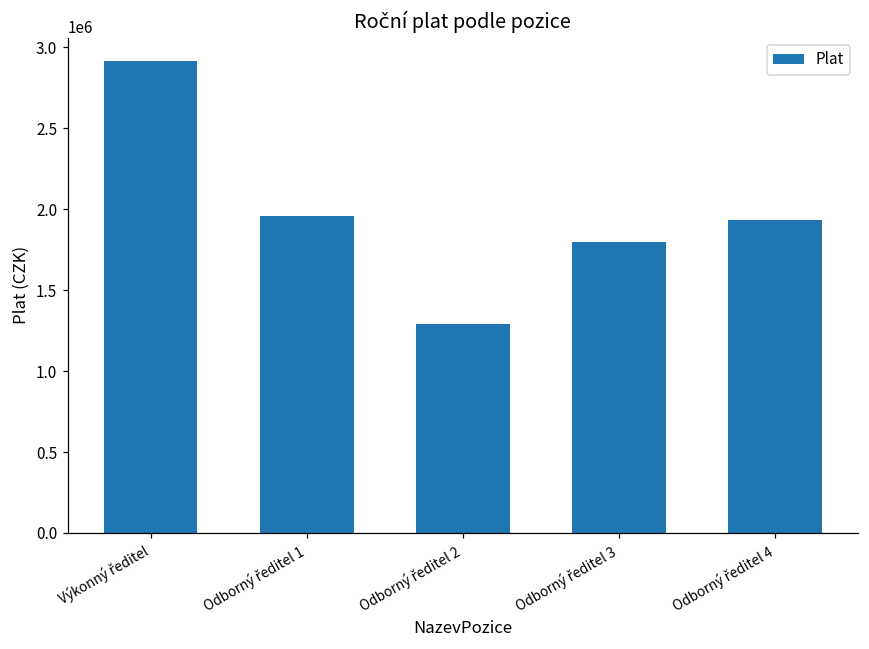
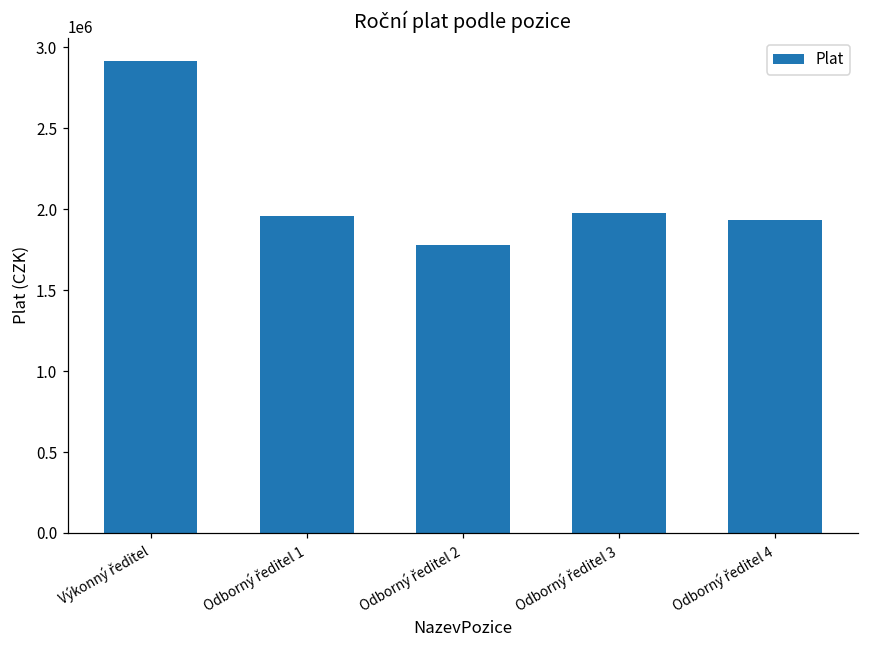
  {
    "Výkonný ředitel": 2910000,
    "Odborný ředitel 1": 1960000,
-   "Odborný ředitel 2": 1290000,
-   "Odborný ředitel 3": 1800000,
+   "Odborný ředitel 2": 1780000,
+   "Odborný ředitel 3": 1980000,
    "Odborný ředitel 4": 1940000
  }
